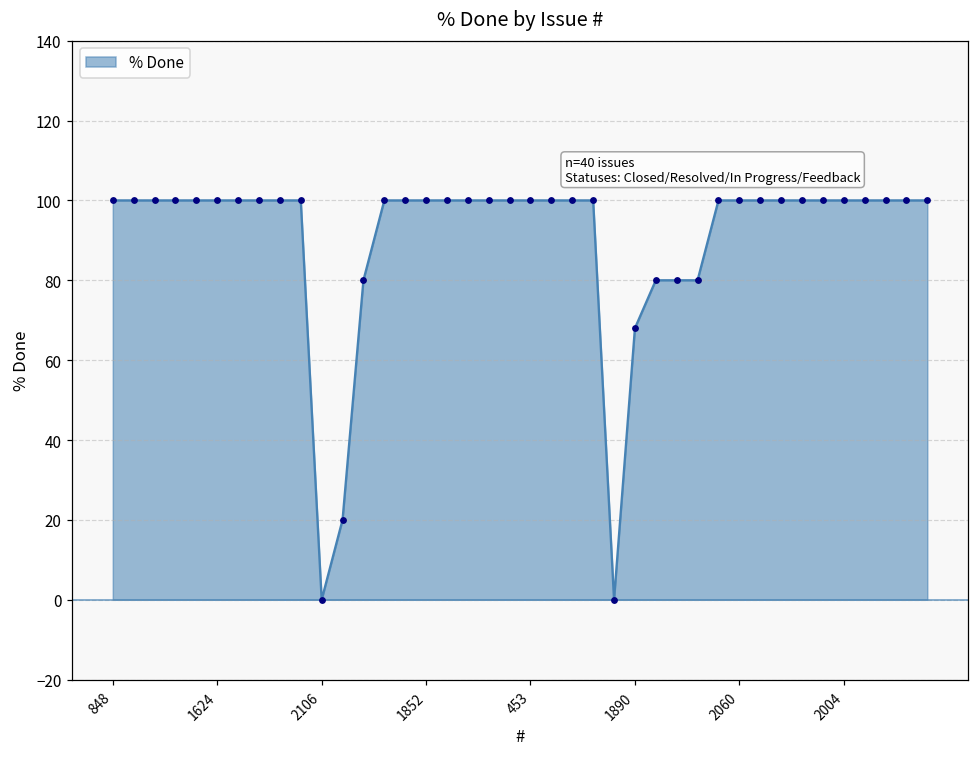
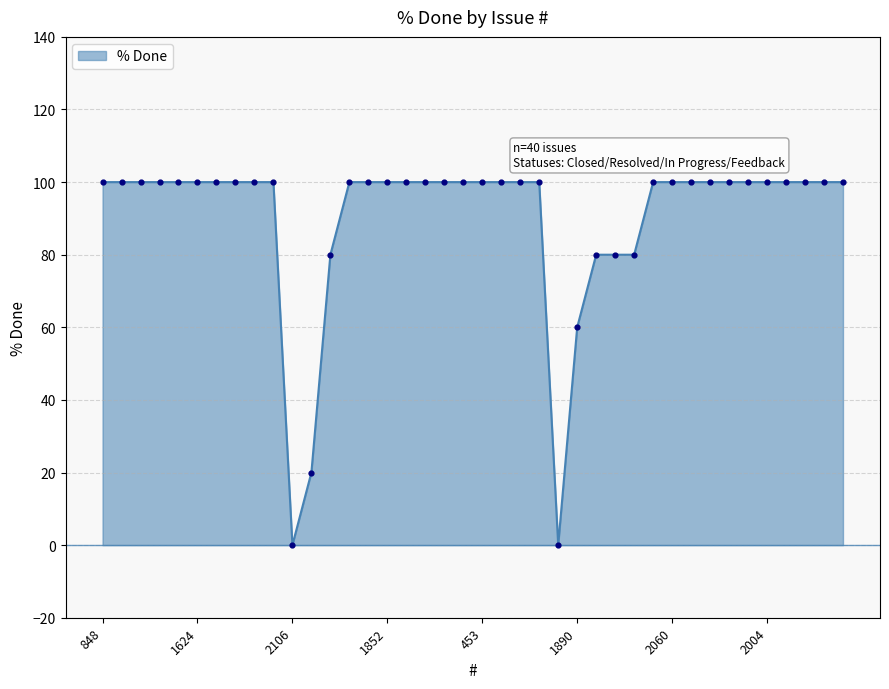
  {
    "848": 100,
    "1624": 100,
    "2106": 0,
    "1852": 100,
    "453": 100,
-   "1890": 68
+   "1890": 60
  }
